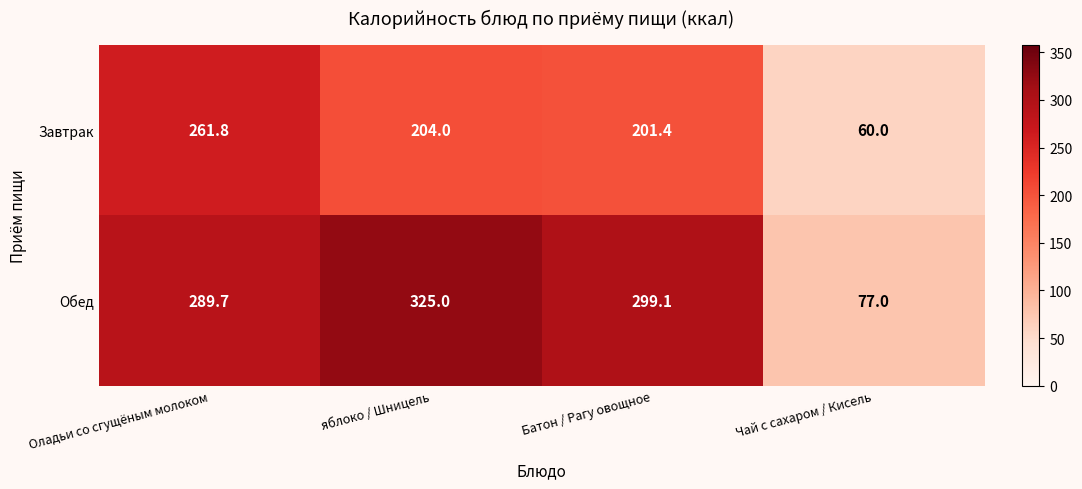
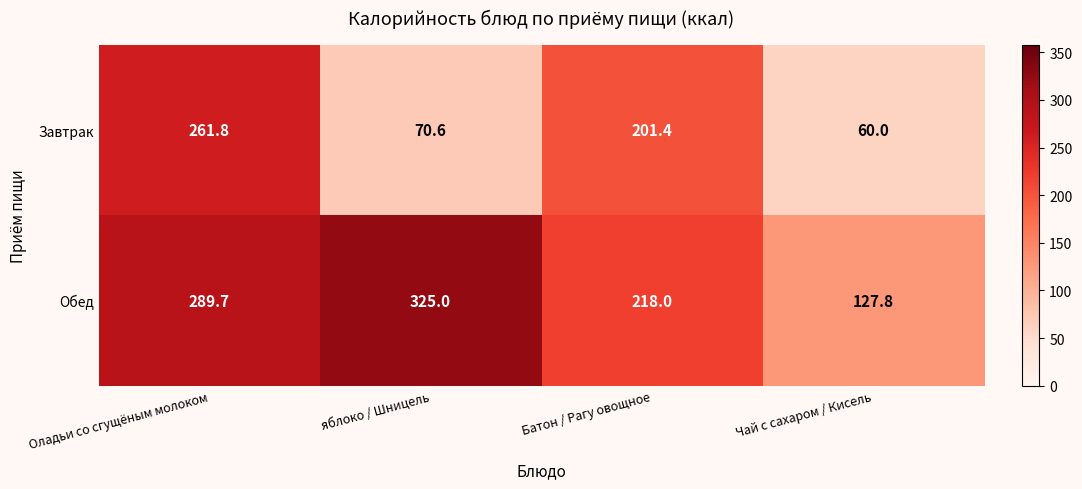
  {
    "Завтрак": {
      "Оладьи со сгущёным молоком": 261.8,
-     "яблоко / Шницель": 204.0,
+     "яблоко / Шницель": 70.6,
      "Батон / Рагу овощное": 201.4,
      "Чай с сахаром / Кисель": 60.0
    },
    "Обед": {
      "Оладьи со сгущёным молоком": 289.7,
      "яблоко / Шницель": 325.0,
-     "Батон / Рагу овощное": 299.1,
-     "Чай с сахаром / Кисель": 77.0
+     "Батон / Рагу овощное": 218.0,
+     "Чай с сахаром / Кисель": 127.8
    }
  }
